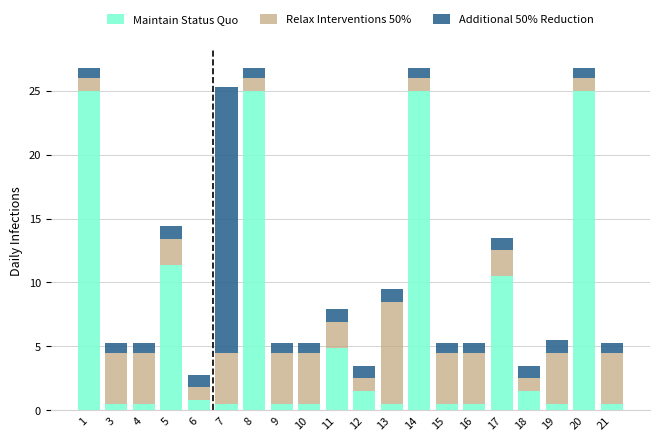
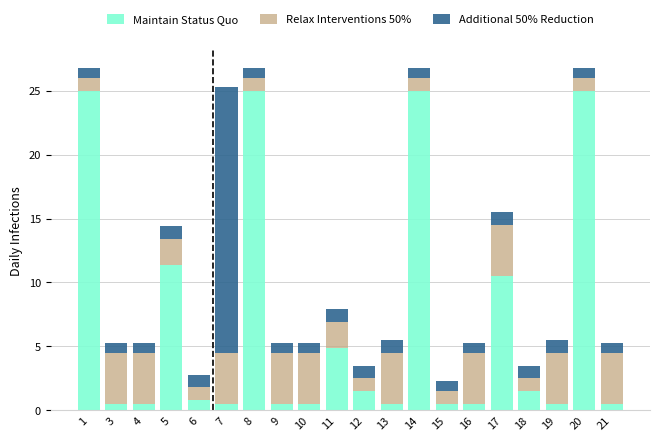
  {
    "Maintain Status Quo": {
      "1": 25,
      "3": 0.5,
      "4": 0.5,
      "5": 11.4,
      "6": 0.8,
      "7": 0.5,
      "8": 25,
      "9": 0.5,
      "10": 0.5,
      "11": 5,
      "12": 1.5,
      "13": 0.5,
      "14": 25,
      "15": 0.5,
      "16": 0.5,
      "17": 10.5,
      "18": 1.5,
      "19": 0.5,
      "20": 25,
      "21": 0.5
    },
    "Relax Interventions 50%": {
      "1": 1,
      "3": 4,
      "4": 4,
      "5": 2,
      "6": 1,
      "7": 4,
      "8": 1,
      "9": 4,
      "10": 4,
      "11": 2,
      "12": 1,
-     "13": 8,
+     "13": 4,
      "14": 1,
-     "15": 4,
+     "15": 1,
      "16": 4,
-     "17": 2,
+     "17": 4,
      "18": 1,
      "19": 4,
      "20": 1,
      "21": 4
    },
    "Additional 50% Reduction": {
      "1": 0.8,
      "3": 0.8,
      "4": 0.8,
      "5": 1,
      "6": 1,
      "7": 20.8,
      "8": 0.8,
      "9": 0.8,
      "10": 0.8,
      "11": 1,
      "12": 1,
      "13": 1,
      "14": 0.8,
      "15": 0.8,
      "16": 0.8,
      "17": 1,
      "18": 1,
      "19": 1,
      "20": 0.8,
      "21": 0.8
    }
  }
